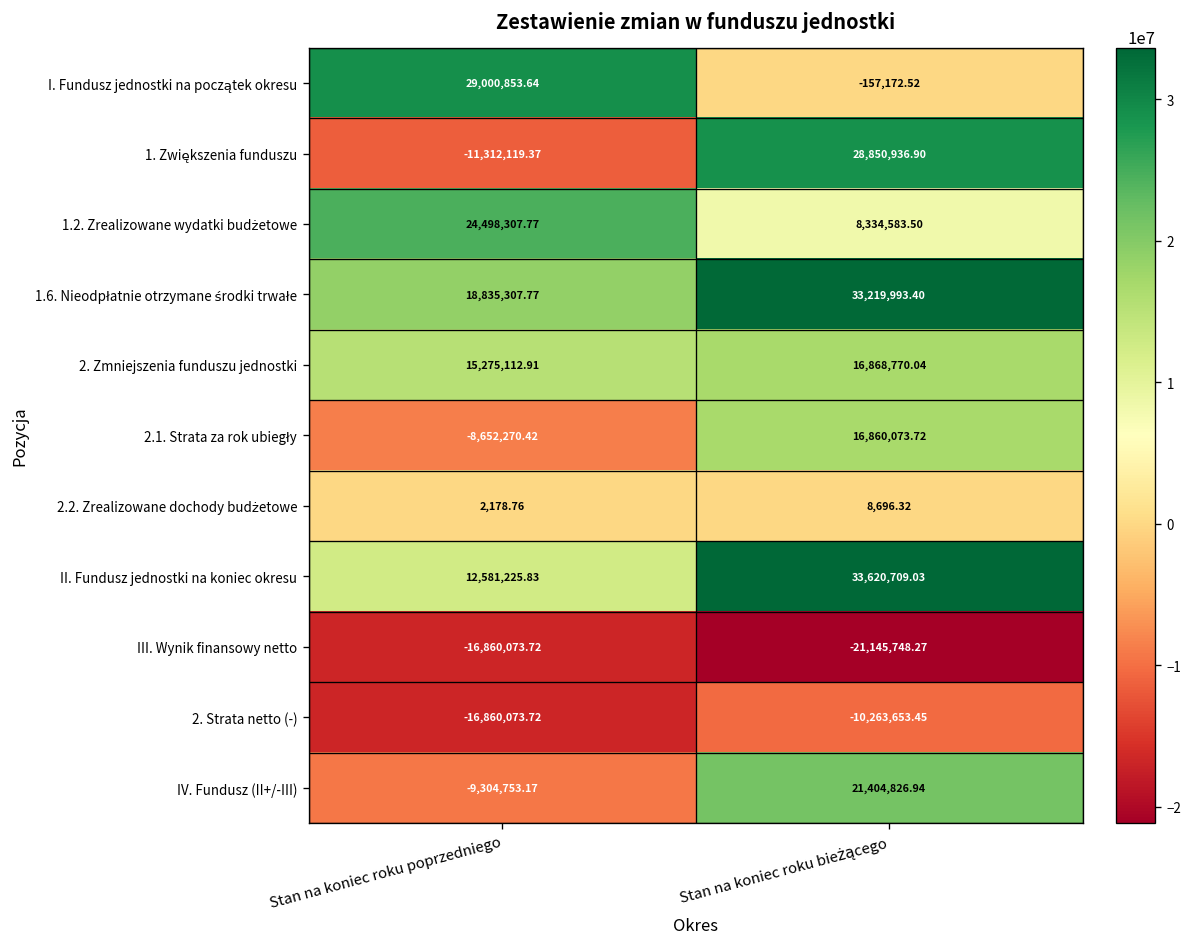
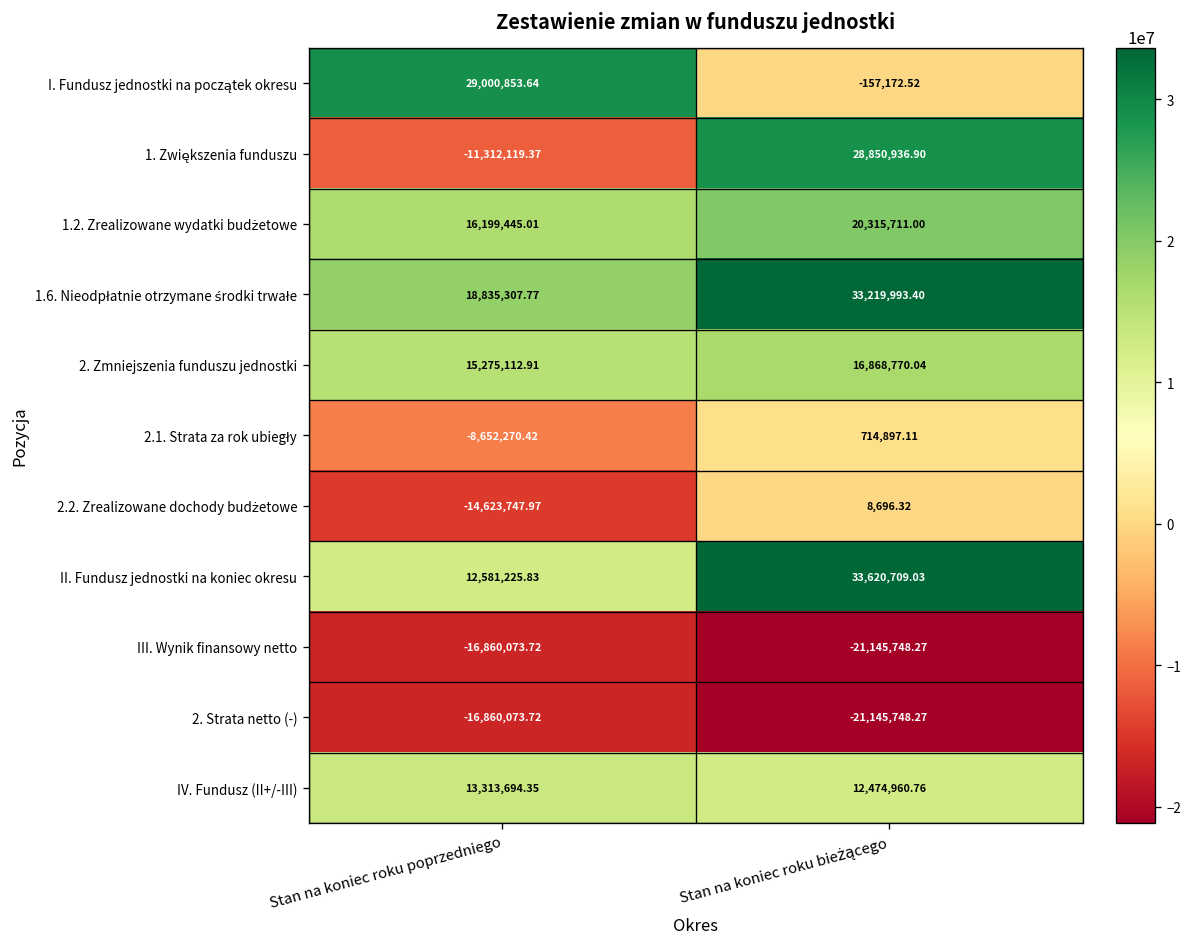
  {
    "I. Fundusz jednostki na początek okresu": {
      "Stan na koniec roku poprzedniego": "29,000,853.64",
      "Stan na koniec roku bieżącego": "-157,172.52"
    },
    "1. Zwiększenia funduszu": {
      "Stan na koniec roku poprzedniego": "-11,312,119.37",
      "Stan na koniec roku bieżącego": "28,850,936.90"
    },
    "1.2. Zrealizowane wydatki budżetowe": {
-     "Stan na koniec roku poprzedniego": "24,498,307.77",
-     "Stan na koniec roku bieżącego": "8,334,583.50"
+     "Stan na koniec roku poprzedniego": "16,199,445.01",
+     "Stan na koniec roku bieżącego": "20,315,711.00"
    },
    "1.6. Nieodpłatnie otrzymane środki trwałe": {
      "Stan na koniec roku poprzedniego": "18,835,307.77",
      "Stan na koniec roku bieżącego": "33,219,993.40"
    },
    "2. Zmniejszenia funduszu jednostki": {
      "Stan na koniec roku poprzedniego": "15,275,112.91",
      "Stan na koniec roku bieżącego": "16,868,770.04"
    },
    "2.1. Strata za rok ubiegły": {
      "Stan na koniec roku poprzedniego": "-8,652,270.42",
-     "Stan na koniec roku bieżącego": "16,860,073.72"
+     "Stan na koniec roku bieżącego": "714,897.11"
    },
    "2.2. Zrealizowane dochody budżetowe": {
-     "Stan na koniec roku poprzedniego": "2,178.76",
+     "Stan na koniec roku poprzedniego": "-14,623,747.97",
      "Stan na koniec roku bieżącego": "8,696.32"
    },
    "II. Fundusz jednostki na koniec okresu": {
      "Stan na koniec roku poprzedniego": "12,581,225.83",
      "Stan na koniec roku bieżącego": "33,620,709.03"
    },
    "III. Wynik finansowy netto": {
      "Stan na koniec roku poprzedniego": "-16,860,073.72",
      "Stan na koniec roku bieżącego": "-21,145,748.27"
    },
    "2. Strata netto (-)": {
      "Stan na koniec roku poprzedniego": "-16,860,073.72",
-     "Stan na koniec roku bieżącego": "-10,263,653.45"
+     "Stan na koniec roku bieżącego": "-21,145,748.27"
    },
    "IV. Fundusz (II+/-III)": {
-     "Stan na koniec roku poprzedniego": "-9,304,753.17",
-     "Stan na koniec roku bieżącego": "21,404,826.94"
+     "Stan na koniec roku poprzedniego": "13,313,694.35",
+     "Stan na koniec roku bieżącego": "12,474,960.76"
    }
  }
